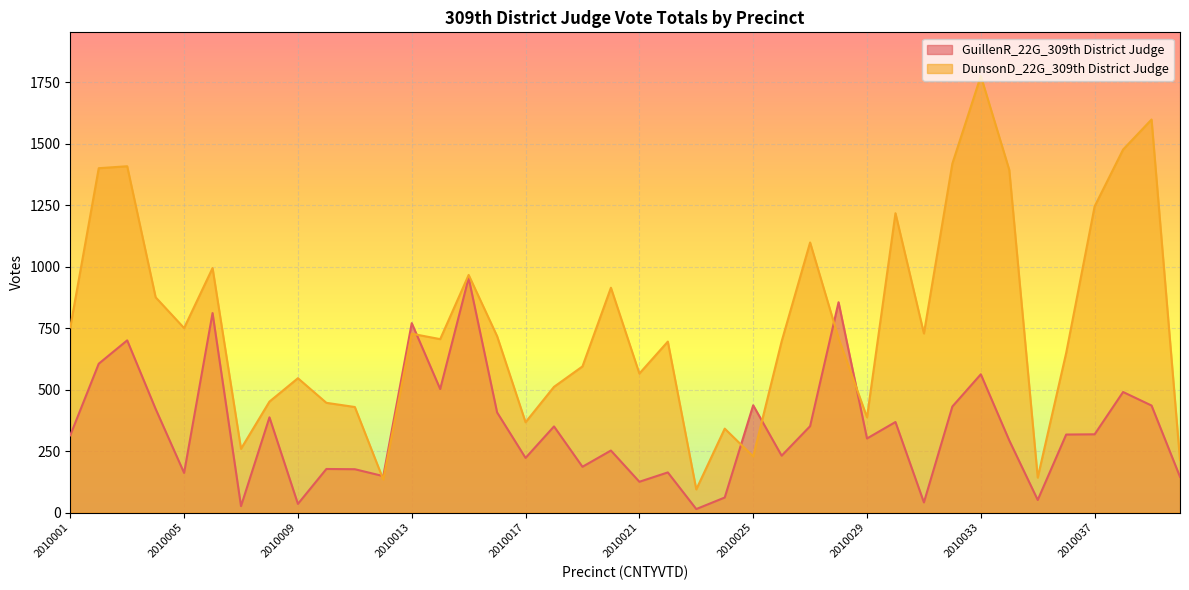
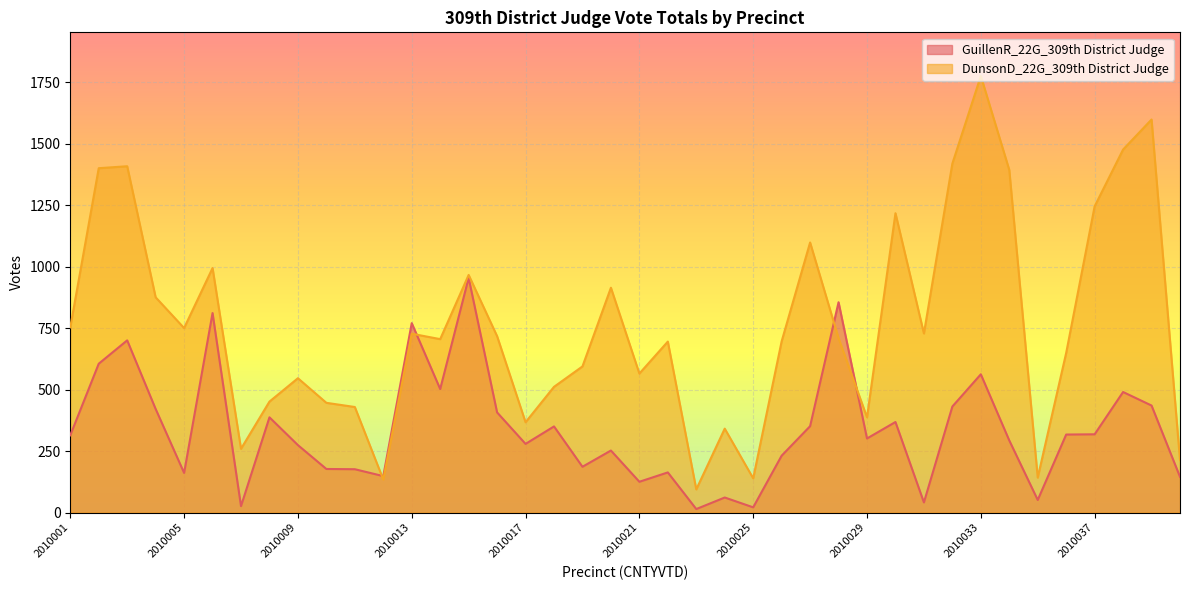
  {
    "GuillenR_22G_309th District Judge": {
      "2010001": 310,
      "2010005": 160,
-     "2010009": 40,
+     "2010009": 270,
      "2010013": 770,
-     "2010017": 220,
+     "2010017": 280,
      "2010021": 130,
-     "2010025": 440,
+     "2010025": 20,
      "2010029": 300,
      "2010033": 560,
      "2010037": 320
    },
    "DunsonD_22G_309th District Judge": {
      "2010001": 750,
      "2010005": 750,
      "2010009": 550,
      "2010013": 730,
      "2010017": 370,
      "2010021": 570,
-     "2010025": 230,
+     "2010025": 140,
      "2010029": 390,
      "2010037": 1250
    }
  }
